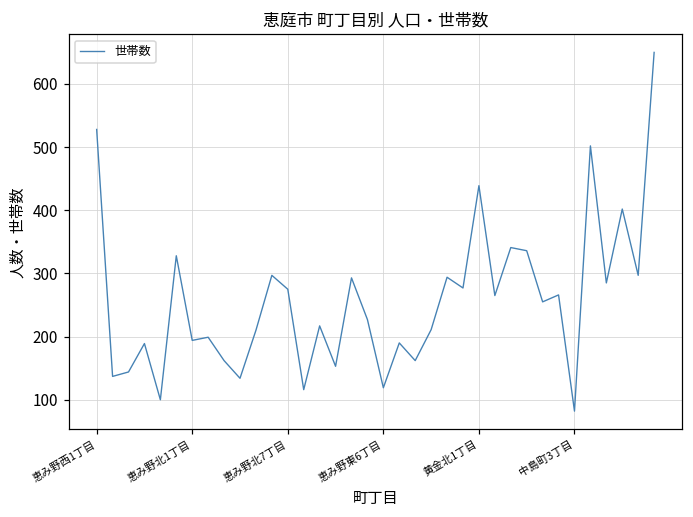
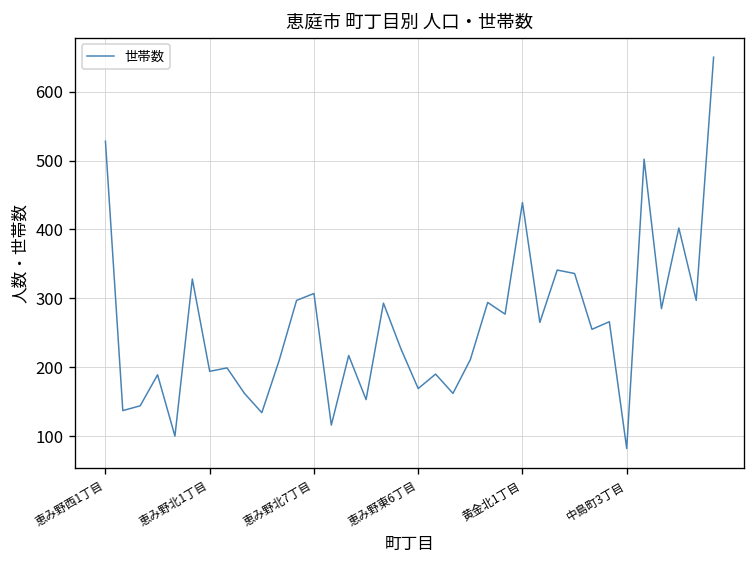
  {
    "恵み野西1丁目": 530,
    "恵み野北1丁目": 190,
-   "恵み野北7丁目": 280,
-   "恵み野東6丁目": 120,
+   "恵み野北7丁目": 310,
+   "恵み野東6丁目": 170,
    "黄金北1丁目": 440,
    "中島町3丁目": 80
  }
